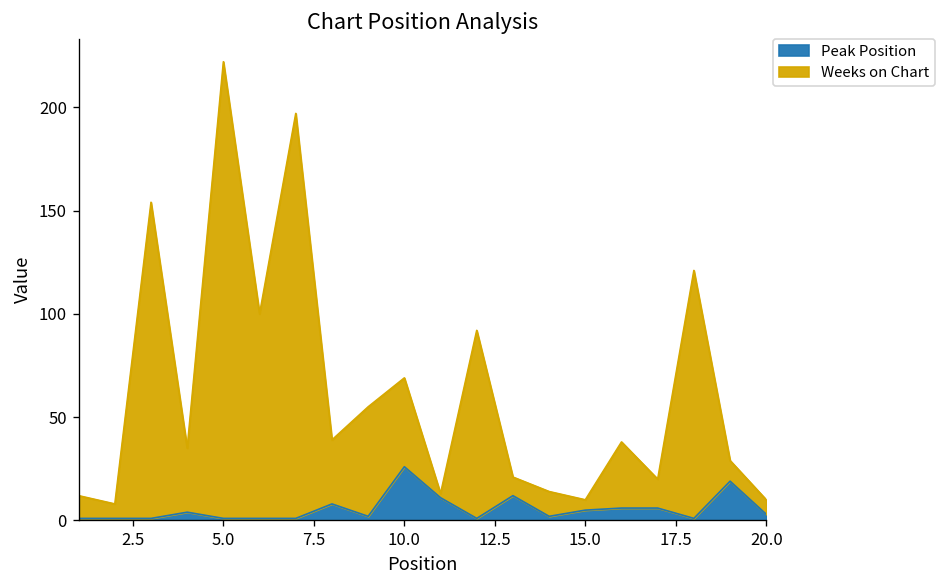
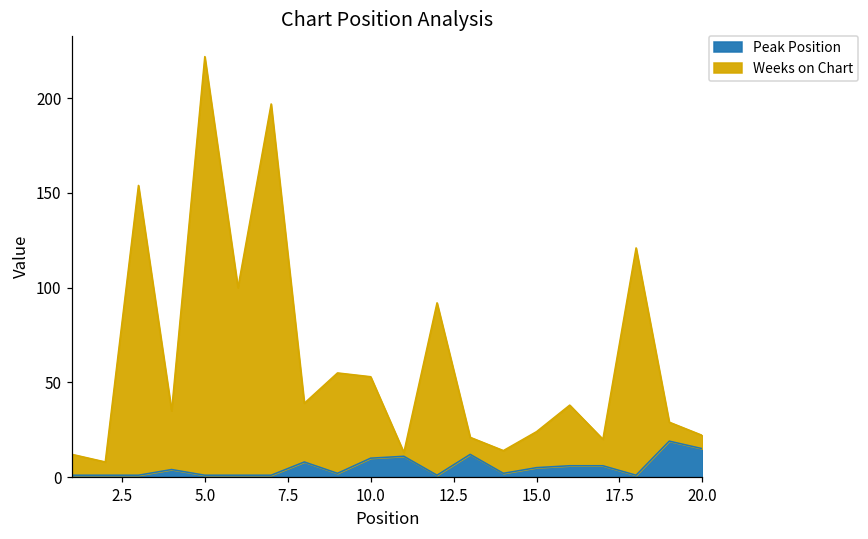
  {
    "Peak Position": {
      "5.0": 1,
-     "10.0": 26,
+     "10.0": 10,
      "15.0": 5,
-     "20.0": 3
+     "20.0": 15
    },
    "Weeks on Chart": {
      "5.0": 221,
      "10.0": 43,
-     "15.0": 5,
+     "15.0": 19,
      "20.0": 7
    }
  }
